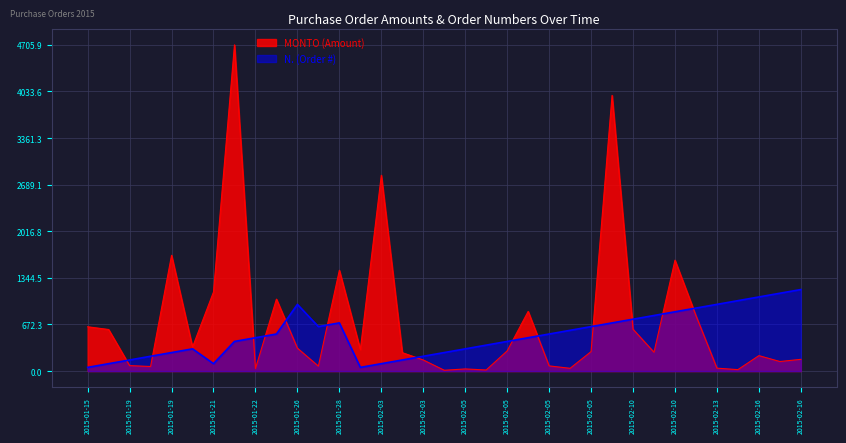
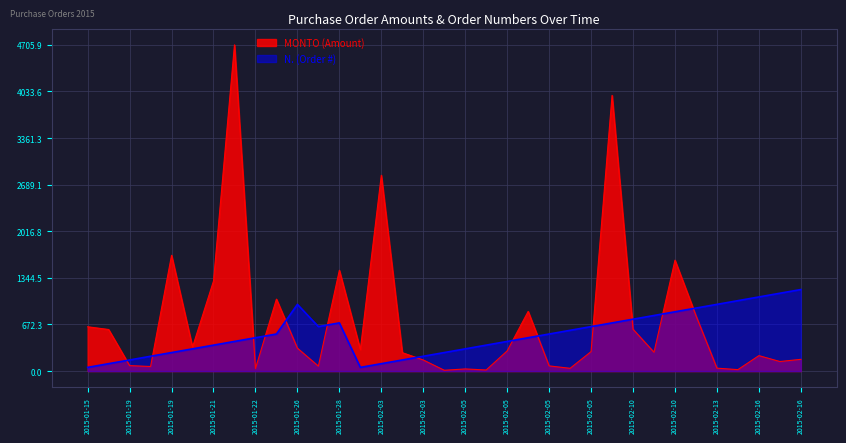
  {
    "MONTO (Amount)": {
-     "2015-01-21": 1100,
+     "2015-01-21": 1300,
      "2015-01-26": 300,
      "2015-01-28": 1500
    },
    "N. (Order #)": {
-     "2015-01-21": 100,
+     "2015-01-21": 400,
      "2015-01-26": 1000,
      "2015-01-28": 700
    }
  }
